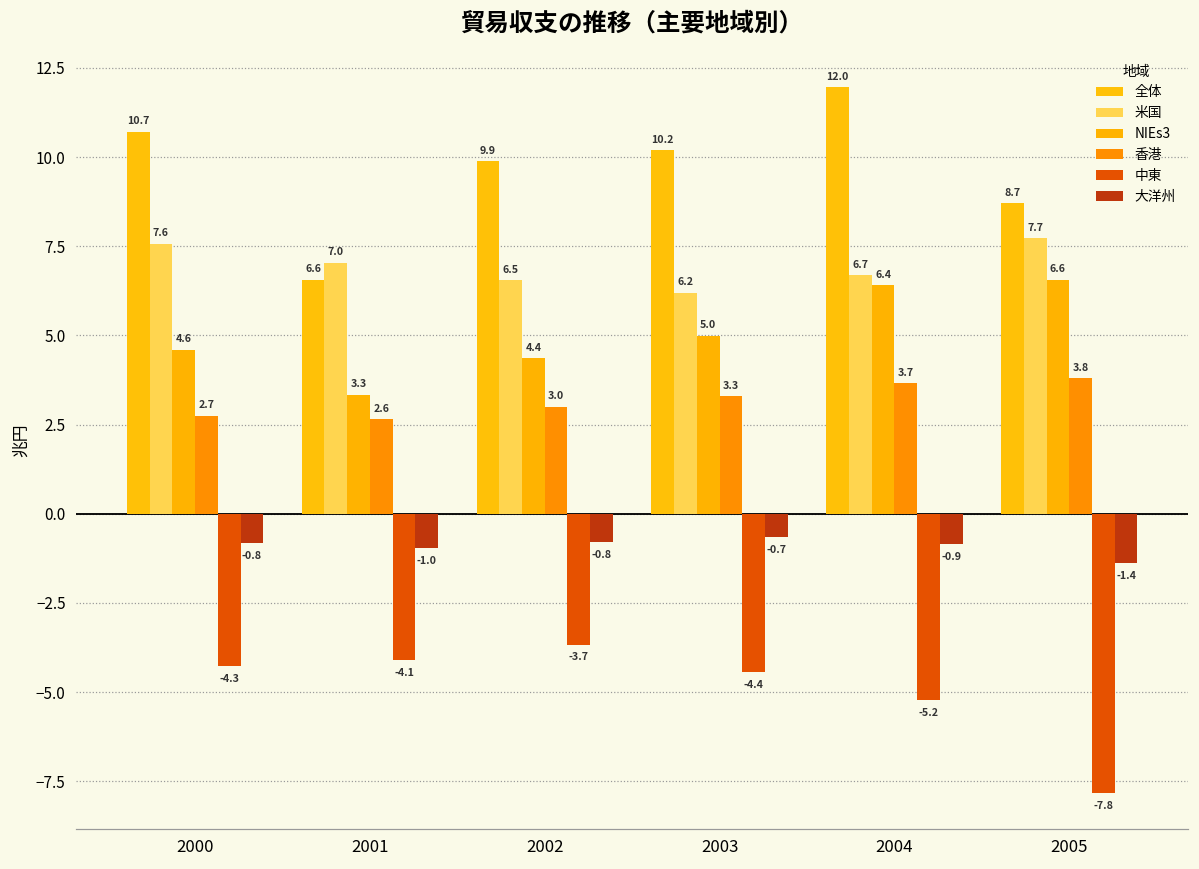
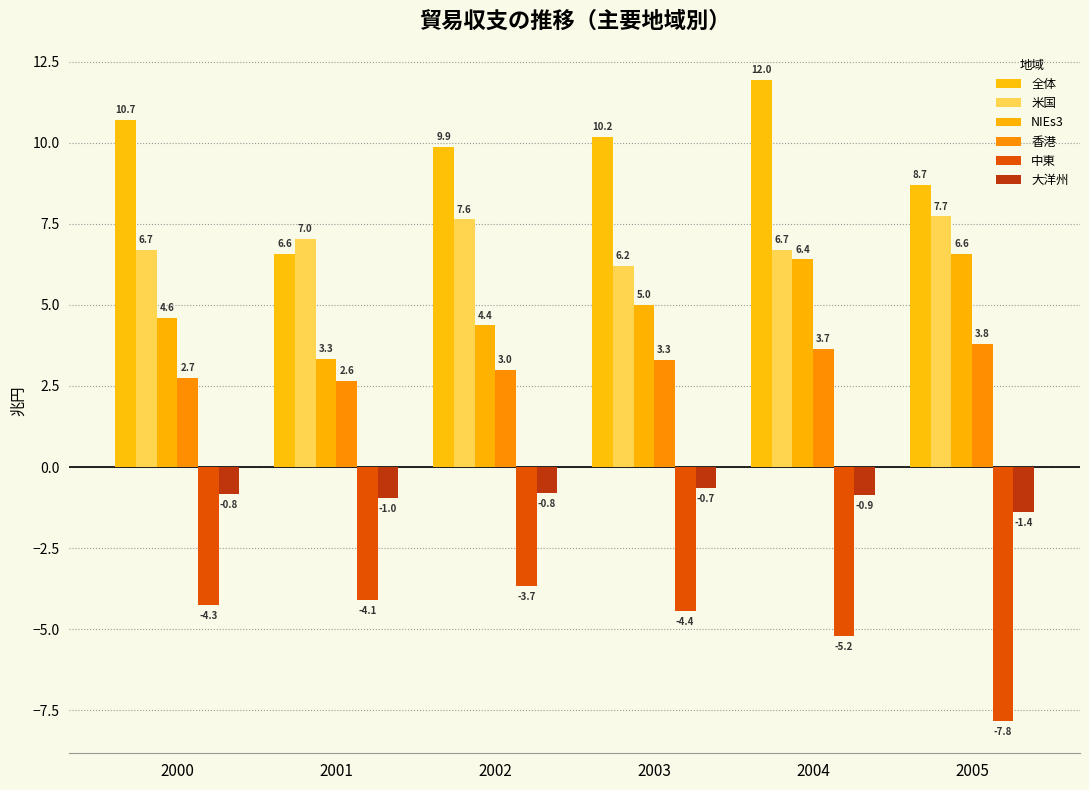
  {
    "米国": {
-     "2000": 7.6,
+     "2000": 6.7,
      "2001": 7.0,
-     "2002": 6.5,
+     "2002": 7.6,
      "2003": 6.2,
      "2004": 6.7,
      "2005": 7.7
    }
  }
